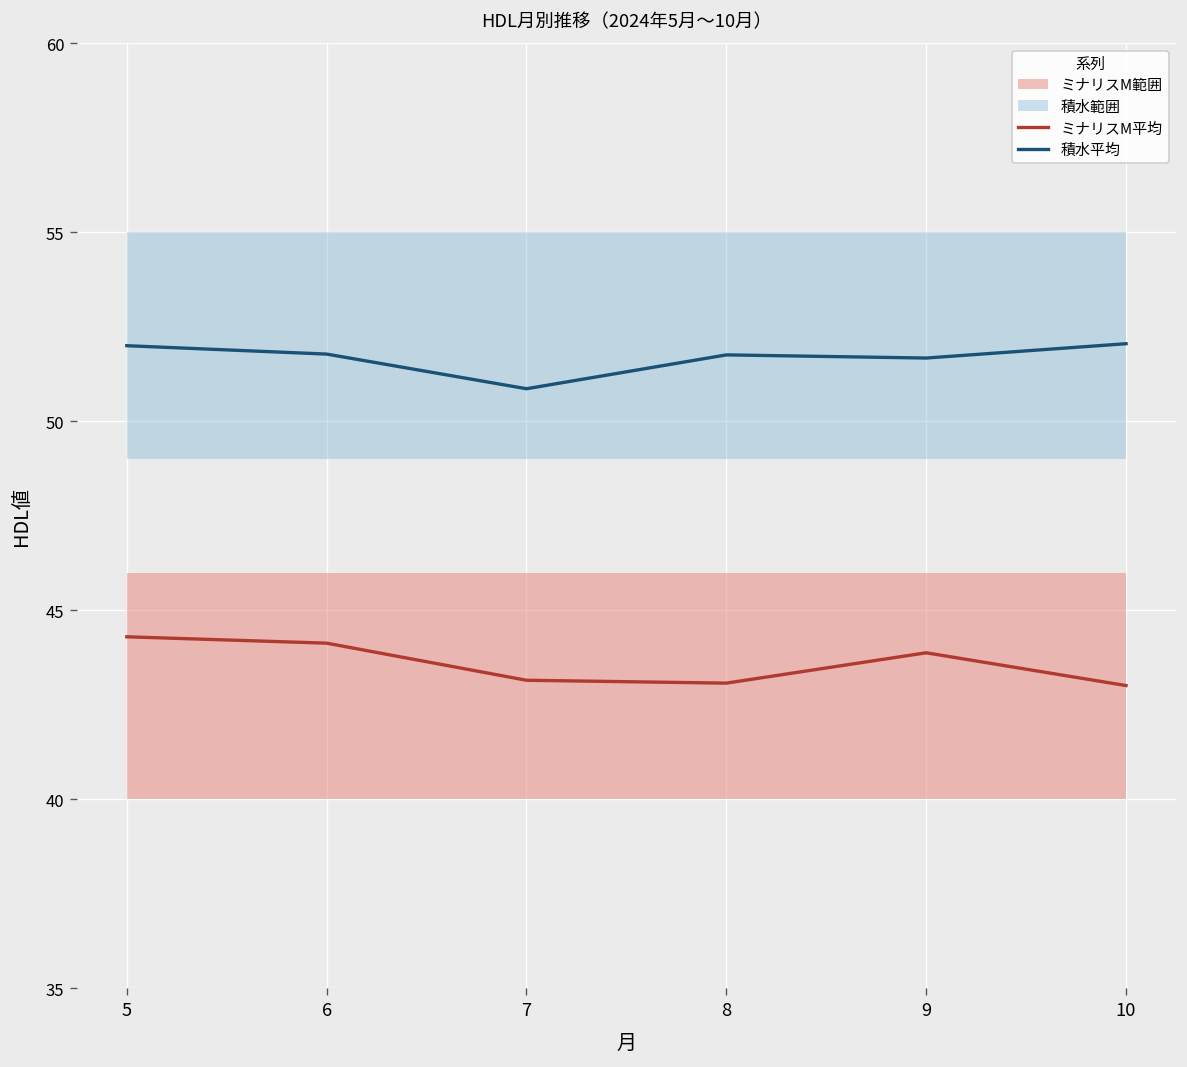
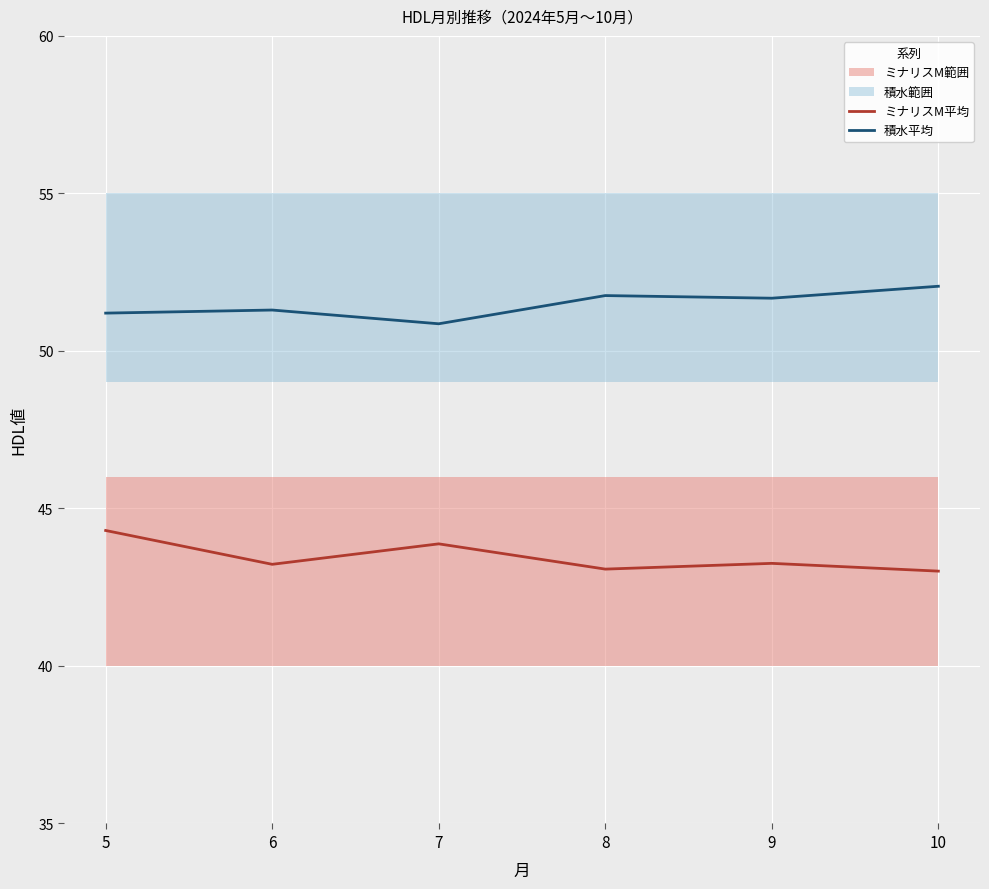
  {
    "ミナリスM平均": {
      "5": 44.3,
-     "6": 44.1,
-     "7": 43.1,
+     "6": 43.2,
+     "7": 43.9,
      "8": 43.1,
-     "9": 43.9,
+     "9": 43.3,
      "10": 43.0
    },
    "ミナリスM範囲": {
      "5": 46.0,
      "6": 46.0,
      "7": 46.0,
      "8": 46.0,
      "9": 46.0,
      "10": 46.0
    },
    "積水平均": {
-     "5": 52.0,
-     "6": 51.8,
+     "5": 51.2,
+     "6": 51.3,
      "7": 50.9,
      "8": 51.8,
      "9": 51.7,
      "10": 52.1
    },
    "積水範囲": {
      "5": 55.0,
      "6": 55.0,
      "7": 55.0,
      "8": 55.0,
      "9": 55.0,
      "10": 55.0
    }
  }
